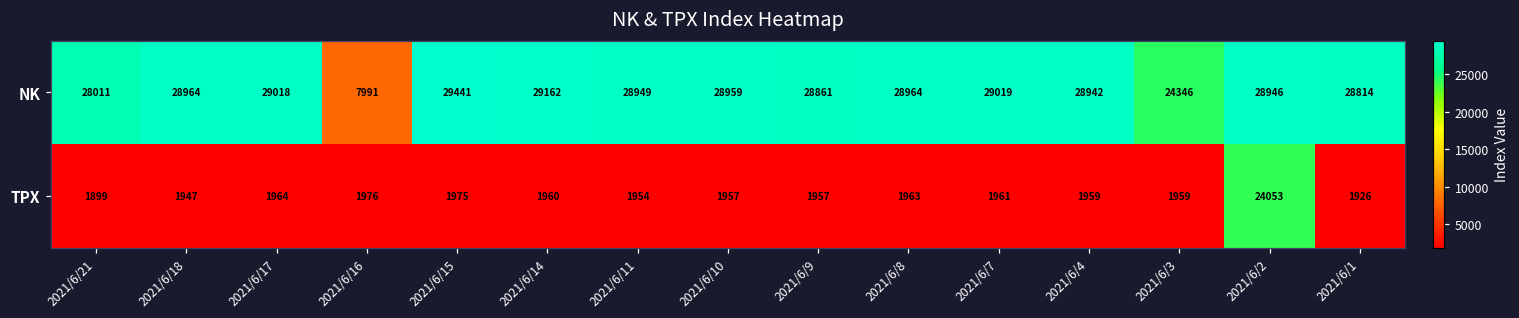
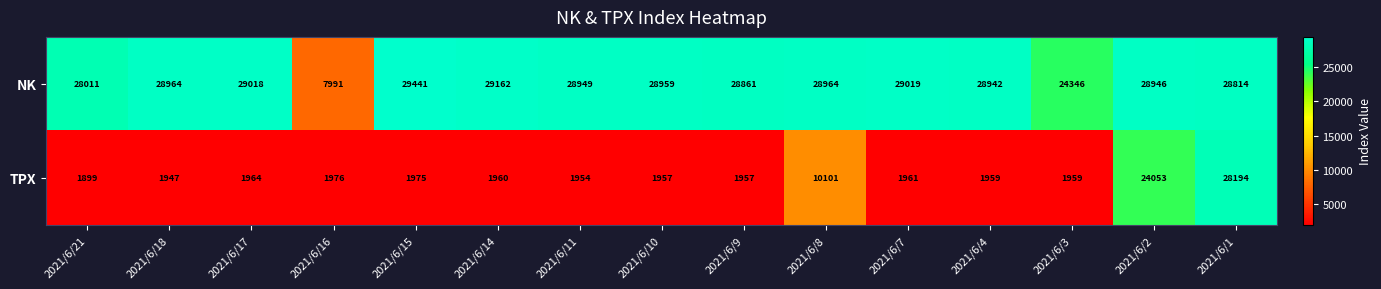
  {
    "NK": {
      "2021/6/21": 28011,
      "2021/6/18": 28964,
      "2021/6/17": 29018,
      "2021/6/16": 7991,
      "2021/6/15": 29441,
      "2021/6/14": 29162,
      "2021/6/11": 28949,
      "2021/6/10": 28959,
      "2021/6/9": 28861,
      "2021/6/8": 28964,
      "2021/6/7": 29019,
      "2021/6/4": 28942,
      "2021/6/3": 24346,
      "2021/6/2": 28946,
      "2021/6/1": 28814
    },
    "TPX": {
      "2021/6/21": 1899,
      "2021/6/18": 1947,
      "2021/6/17": 1964,
      "2021/6/16": 1976,
      "2021/6/15": 1975,
      "2021/6/14": 1960,
      "2021/6/11": 1954,
      "2021/6/10": 1957,
      "2021/6/9": 1957,
-     "2021/6/8": 1963,
+     "2021/6/8": 10101,
      "2021/6/7": 1961,
      "2021/6/4": 1959,
      "2021/6/3": 1959,
      "2021/6/2": 24053,
-     "2021/6/1": 1926
+     "2021/6/1": 28194
    }
  }
